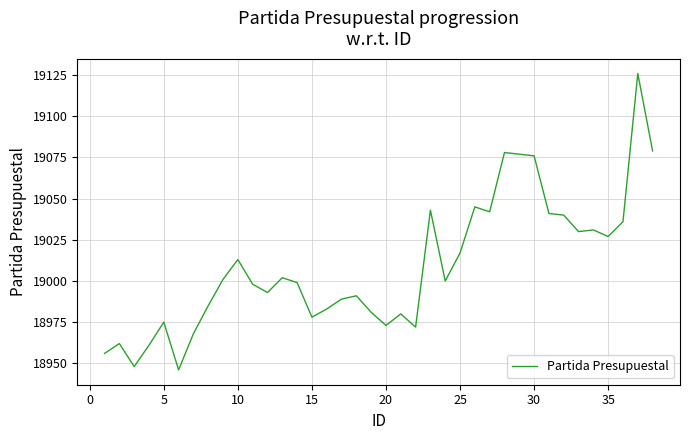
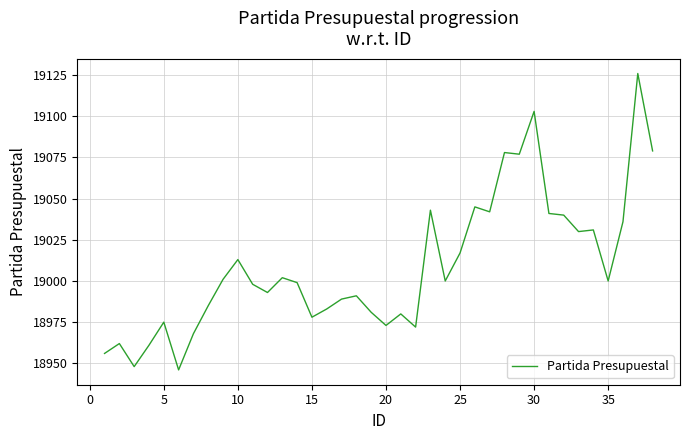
  {
    "5": 18975,
    "10": 19013,
    "15": 18978,
    "20": 18973,
    "25": 19017,
-   "30": 19076,
-   "35": 19027
+   "30": 19103,
+   "35": 19000
  }
